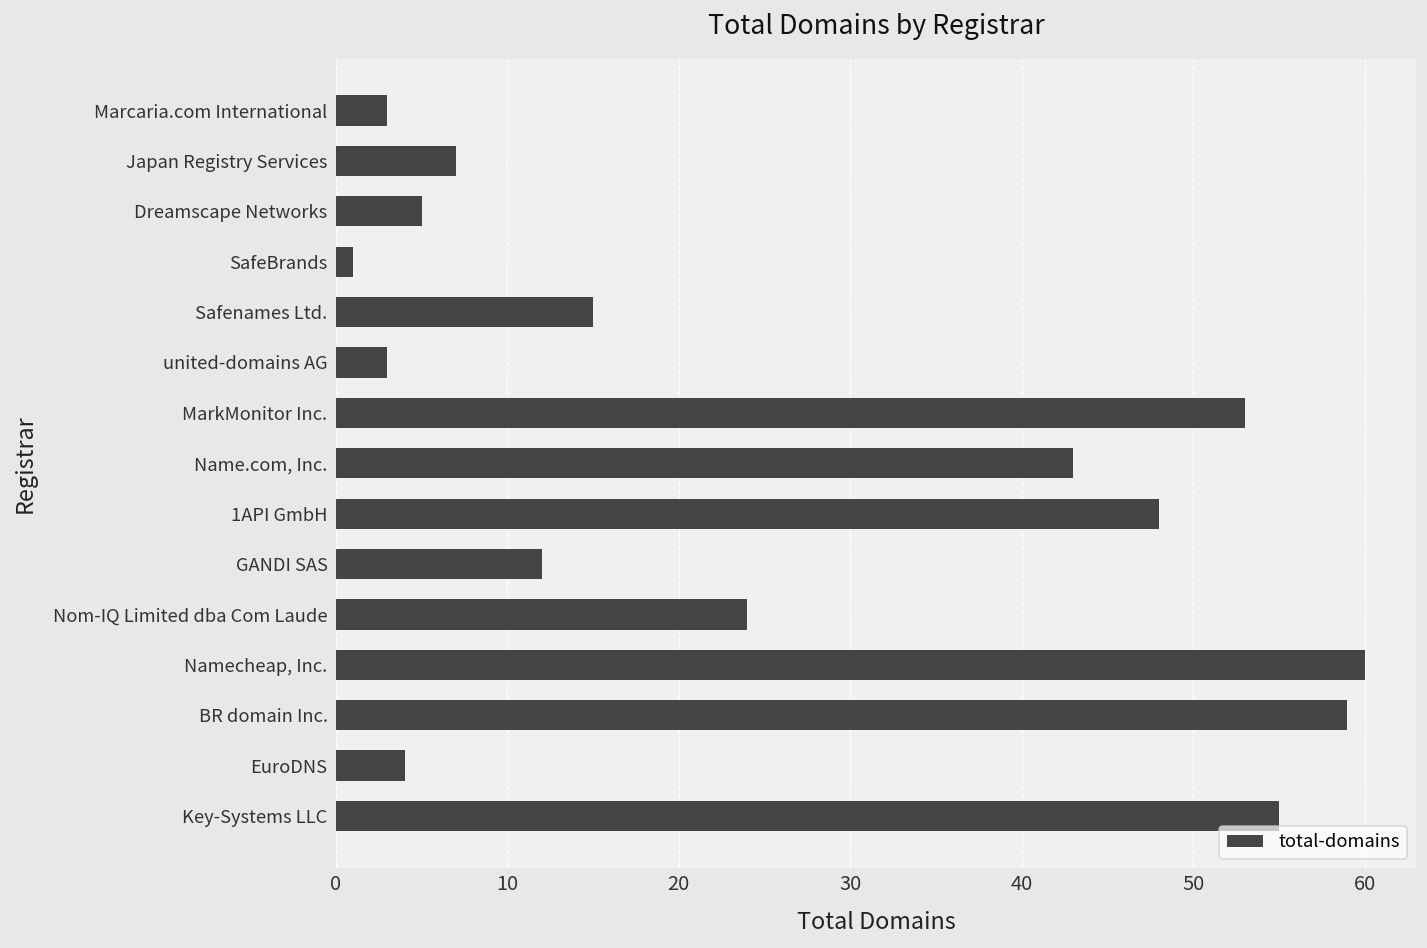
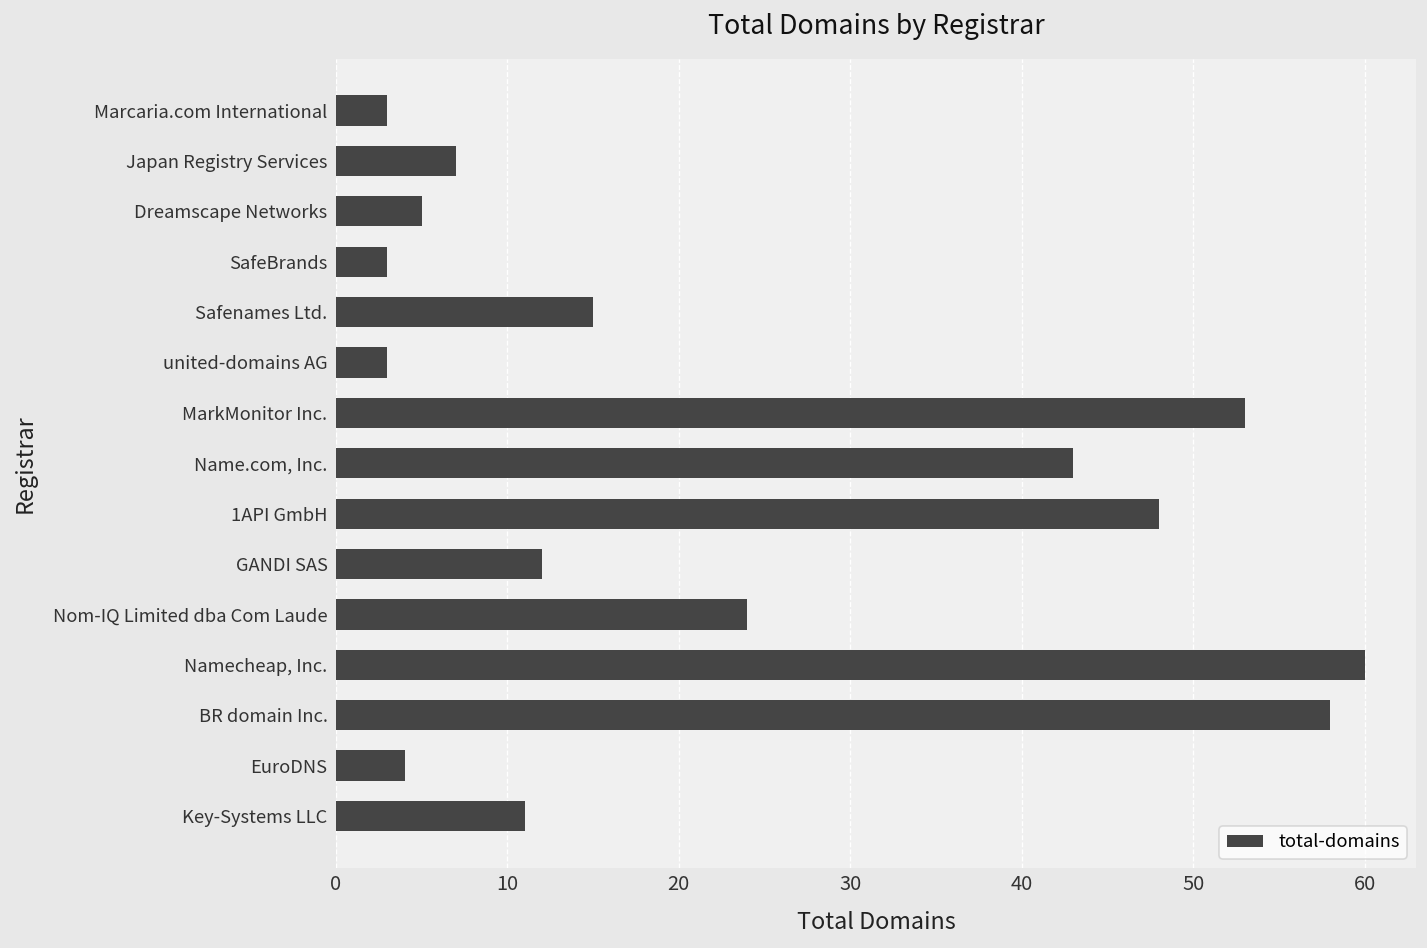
  {
    "Marcaria.com International": 3,
    "Japan Registry Services": 7,
    "Dreamscape Networks": 5,
-   "SafeBrands": 1,
+   "SafeBrands": 3,
    "Safenames Ltd.": 15,
    "united-domains AG": 3,
    "MarkMonitor Inc.": 53,
    "Name.com, Inc.": 43,
    "1API GmbH": 48,
    "GANDI SAS": 12,
    "Nom-IQ Limited dba Com Laude": 24,
    "Namecheap, Inc.": 60,
-   "BR domain Inc.": 59,
+   "BR domain Inc.": 58,
    "EuroDNS": 4,
-   "Key-Systems LLC": 55
+   "Key-Systems LLC": 11
  }
